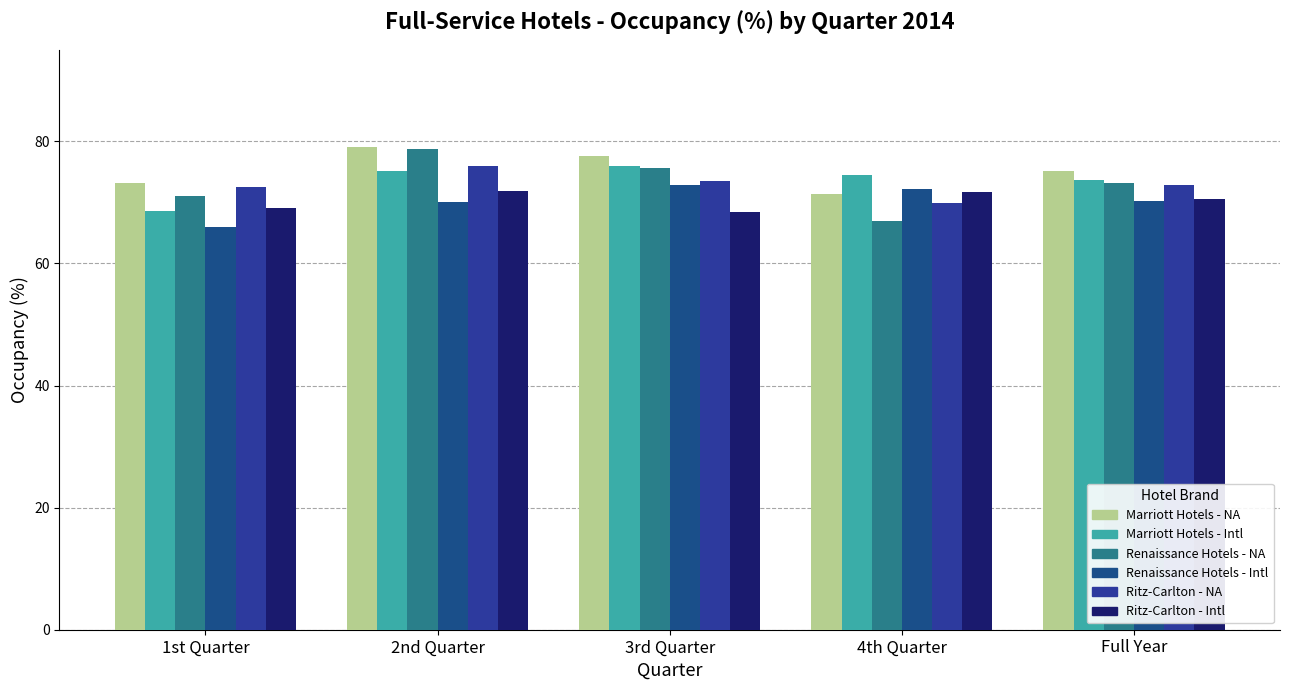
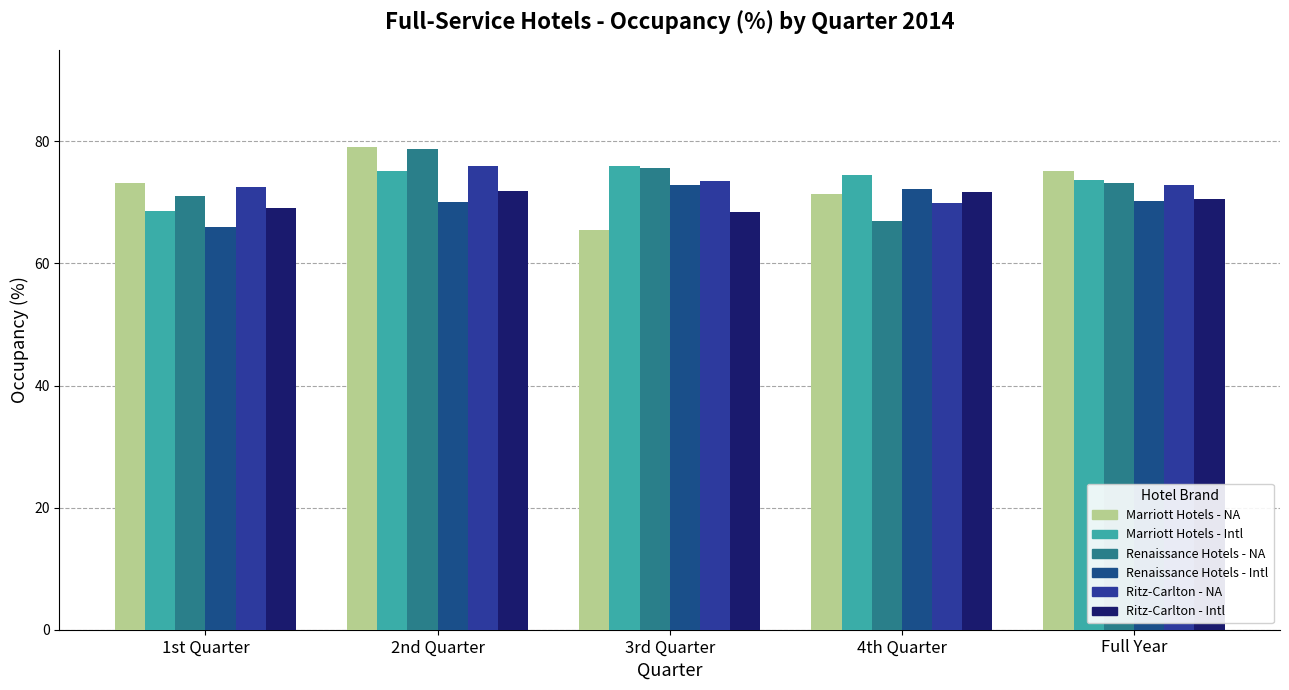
  {
    "Marriott Hotels - NA": {
      "1st Quarter": 73,
      "2nd Quarter": 79,
-     "3rd Quarter": 78,
+     "3rd Quarter": 65,
      "4th Quarter": 71,
      "Full Year": 75
    }
  }
